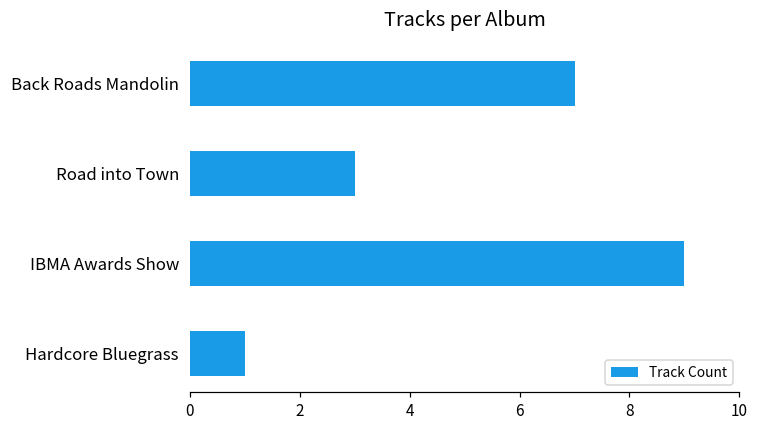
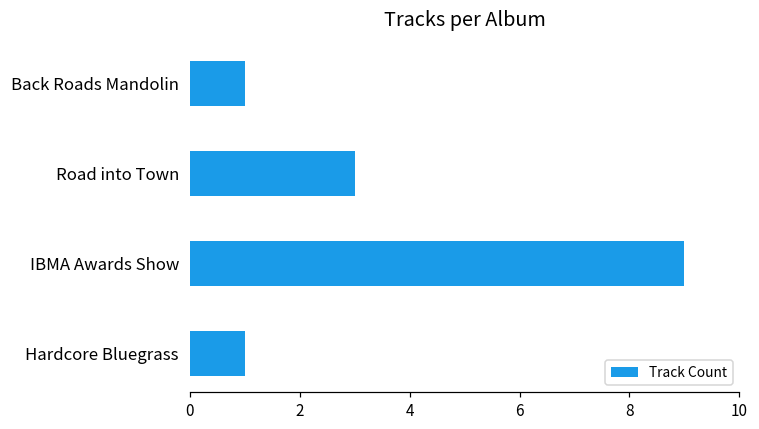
  {
-   "Back Roads Mandolin": 7,
+   "Back Roads Mandolin": 1,
    "Road into Town": 3,
    "IBMA Awards Show": 9,
    "Hardcore Bluegrass": 1
  }
